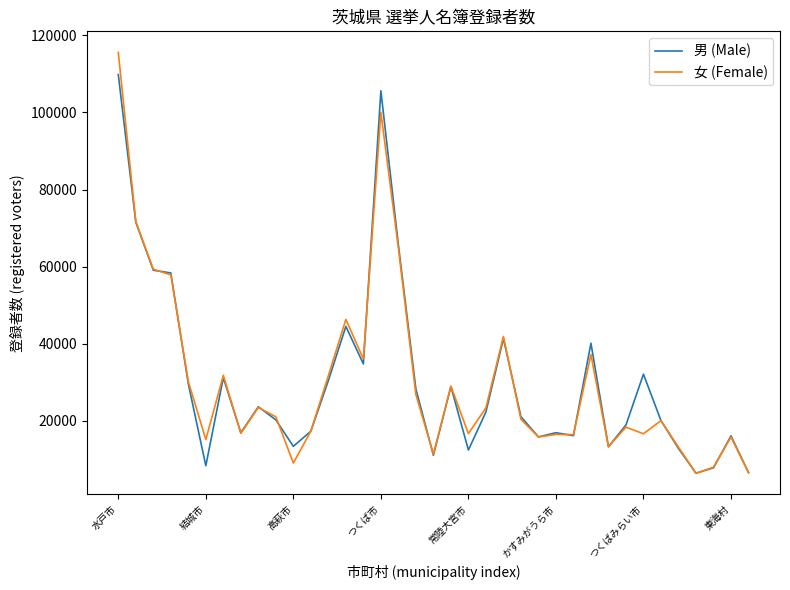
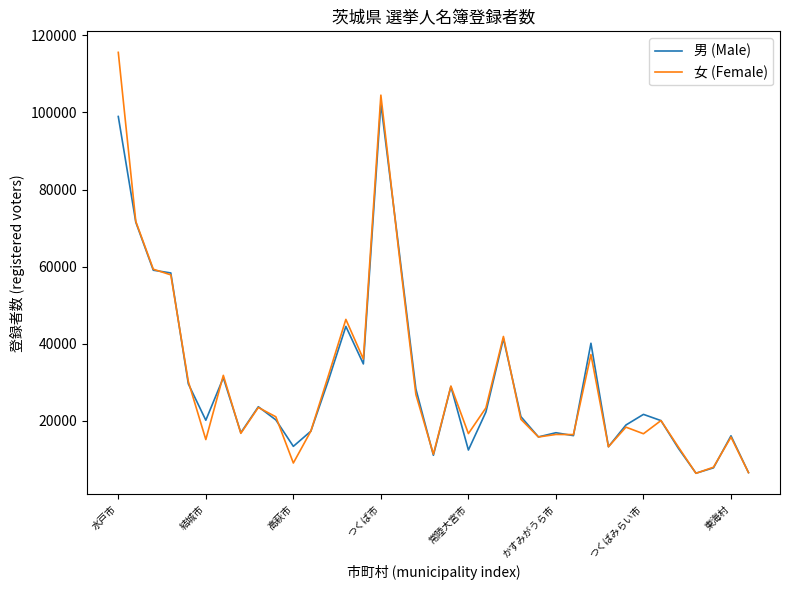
  {
    "男 (Male)": {
-     "水戸市": 110000,
-     "結城市": 8000,
+     "水戸市": 99000,
+     "結城市": 20000,
      "高萩市": 13000,
-     "つくば市": 106000,
+     "つくば市": 102000,
      "常陸大宮市": 12000,
-     "つくばみらい市": 32000
+     "つくばみらい市": 22000
    },
    "女 (Female)": {
      "水戸市": 116000,
      "結城市": 15000,
      "高萩市": 9000,
-     "つくば市": 100000,
+     "つくば市": 105000,
      "常陸大宮市": 17000,
      "つくばみらい市": 17000
    }
  }
